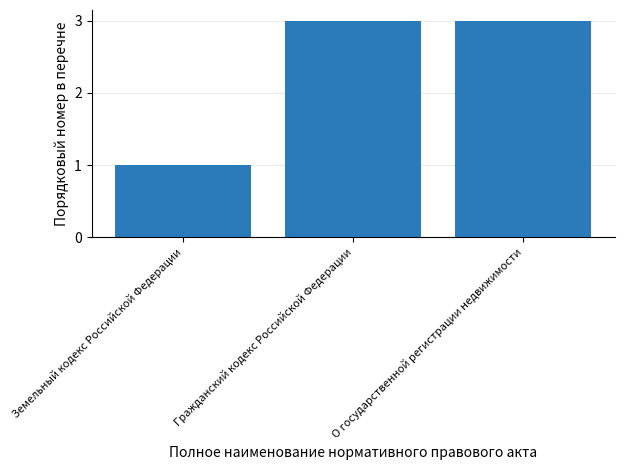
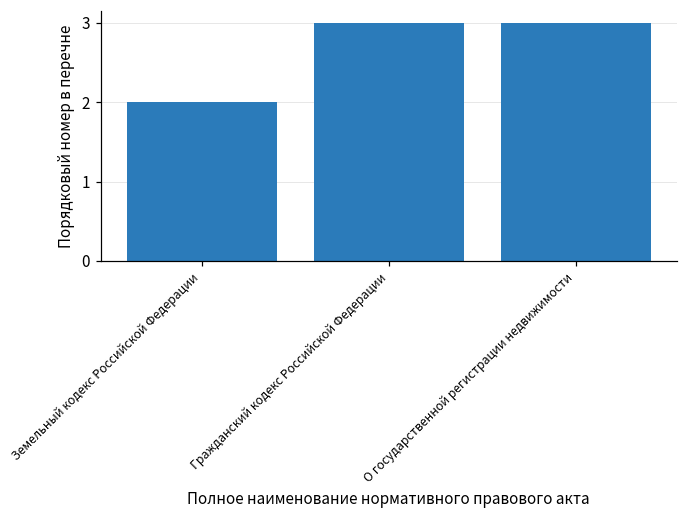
  {
-   "Земельный кодекс Российской Федерации": 1,
+   "Земельный кодекс Российской Федерации": 2,
    "Гражданский кодекс Российской Федерации": 3,
    "О государственной регистрации недвижимости": 3
  }
